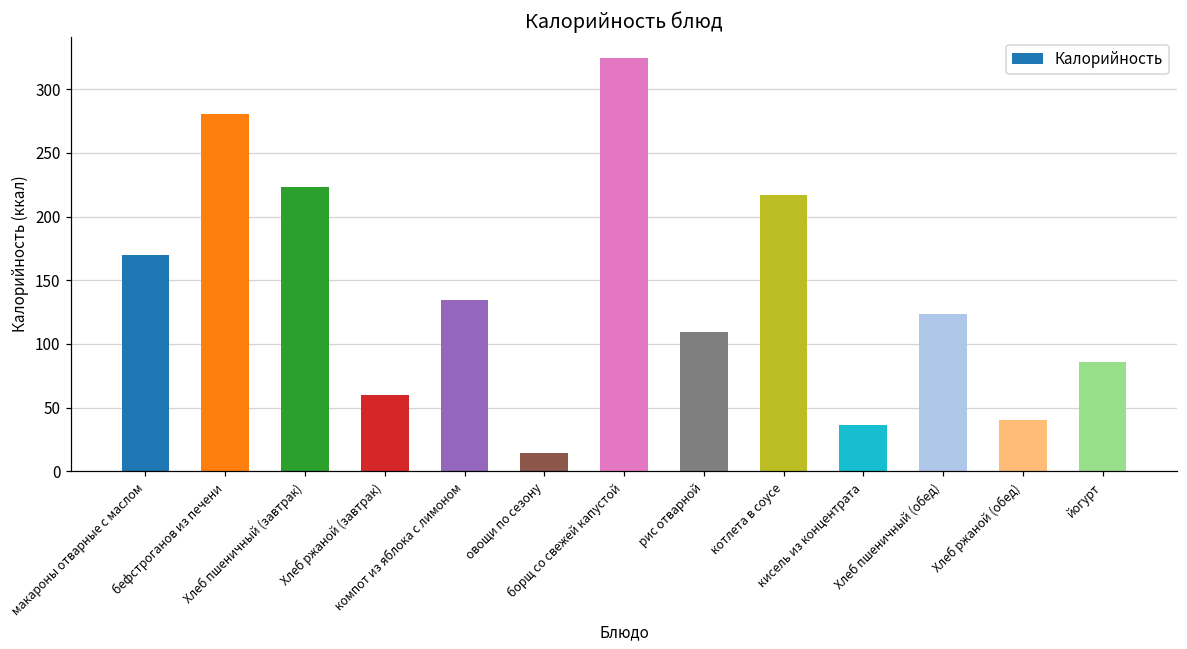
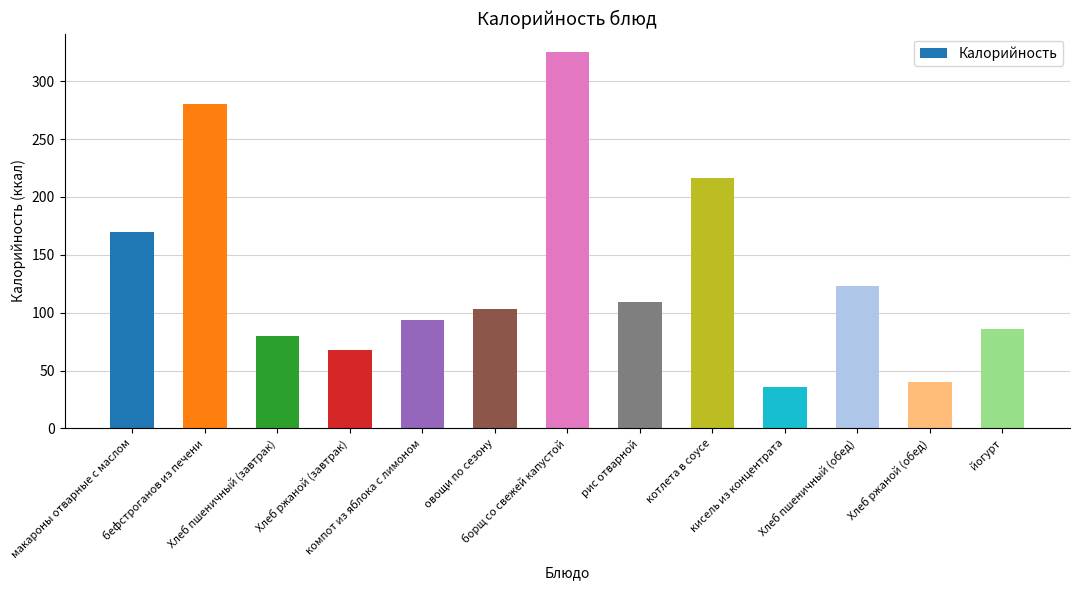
  {
    "макароны отварные с маслом": 170,
    "бефстроганов из печени": 281,
-   "Хлеб пшеничный (завтрак)": 223,
-   "Хлеб ржаной (завтрак)": 60,
-   "компот из яблока с лимоном": 134,
-   "овощи по сезону": 14,
+   "Хлеб пшеничный (завтрак)": 80,
+   "Хлеб ржаной (завтрак)": 68,
+   "компот из яблока с лимоном": 94,
+   "овощи по сезону": 103,
    "борщ со свежей капустой": 325,
    "рис отварной": 109,
    "котлета в соусе": 217,
    "кисель из концентрата": 36,
    "Хлеб пшеничный (обед)": 123,
    "Хлеб ржаной (обед)": 40,
    "йогурт": 86
  }
